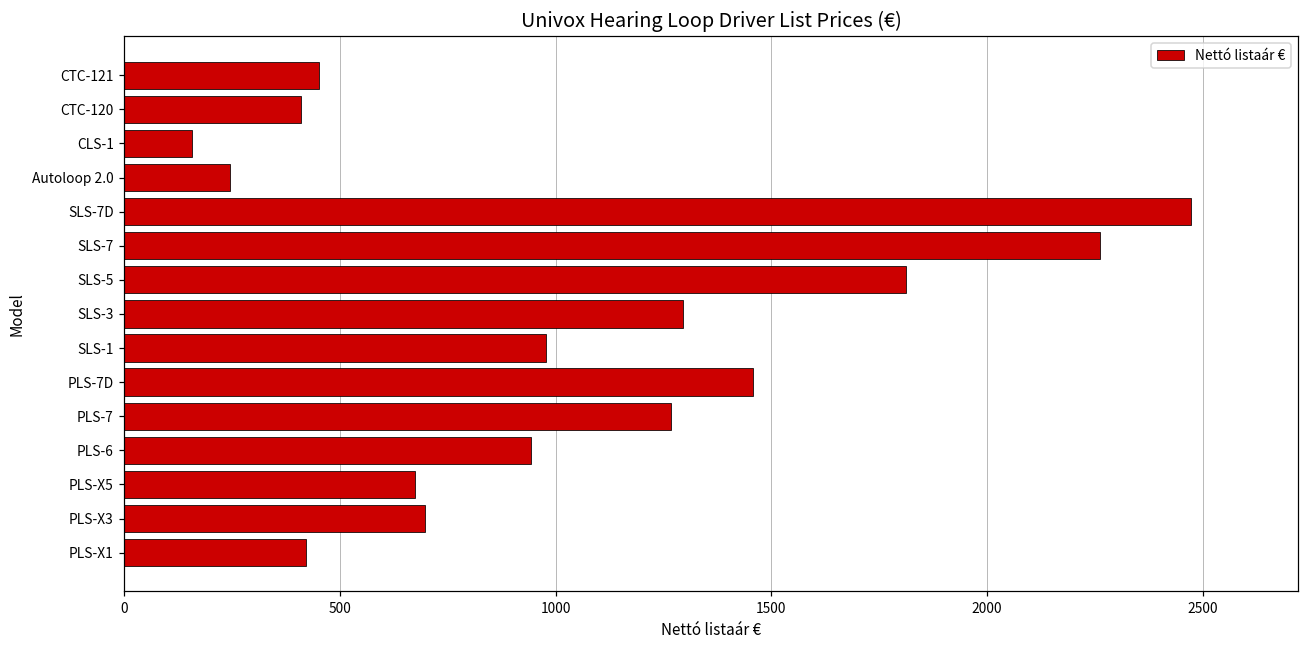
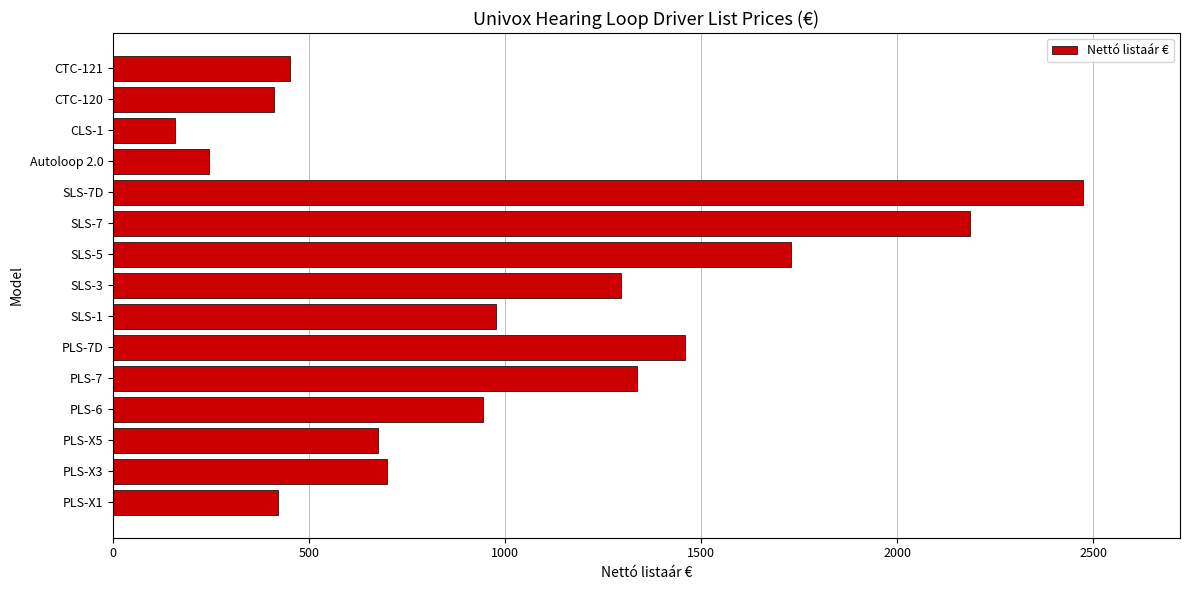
  {
    "CTC-121": 450,
    "CTC-120": 410,
    "CLS-1": 160,
    "Autoloop 2.0": 250,
    "SLS-7D": 2470,
-   "SLS-7": 2260,
-   "SLS-5": 1810,
+   "SLS-7": 2190,
+   "SLS-5": 1730,
    "SLS-3": 1300,
    "SLS-1": 980,
    "PLS-7D": 1460,
-   "PLS-7": 1270,
+   "PLS-7": 1340,
    "PLS-6": 940,
    "PLS-X5": 680,
    "PLS-X3": 700,
    "PLS-X1": 420
  }
